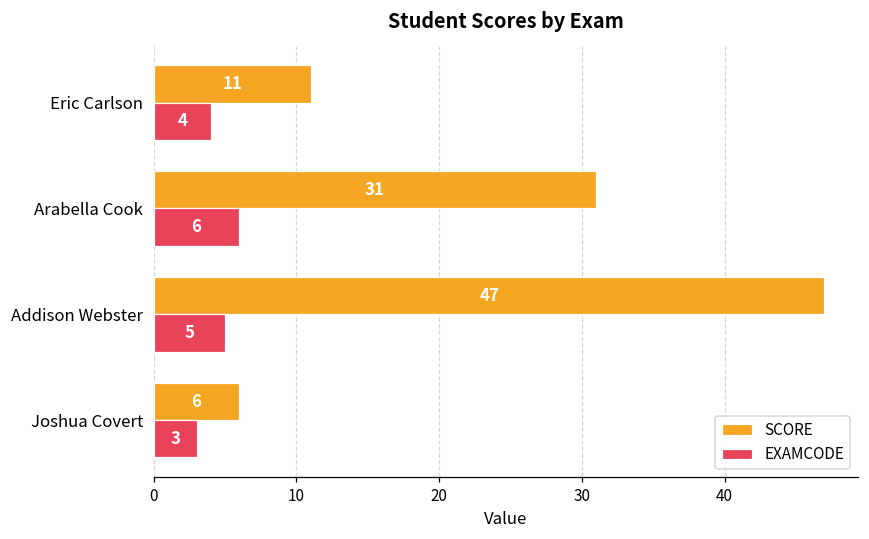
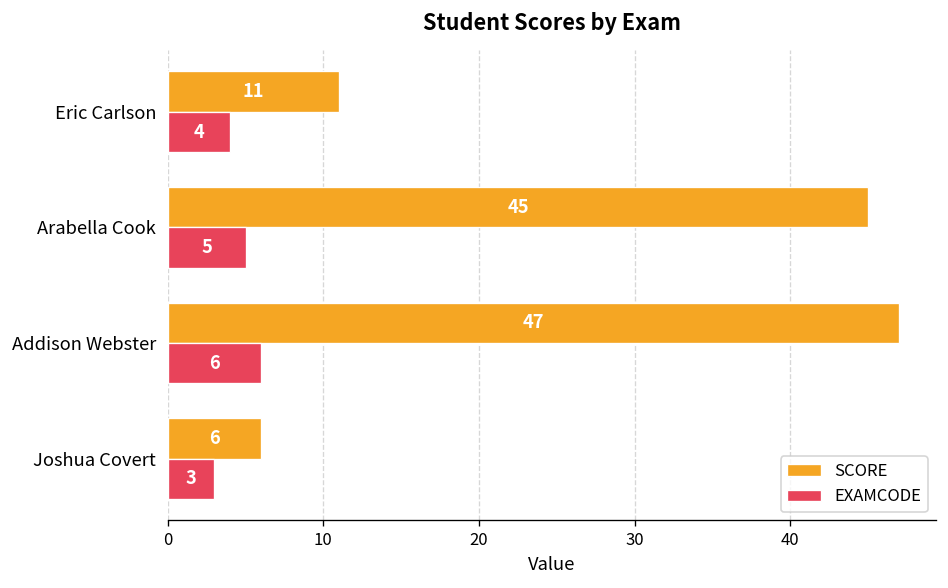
  {
    "SCORE": {
      "Eric Carlson": 11,
-     "Arabella Cook": 31,
+     "Arabella Cook": 45,
      "Addison Webster": 47,
      "Joshua Covert": 6
    },
    "EXAMCODE": {
      "Eric Carlson": 4,
-     "Arabella Cook": 6,
-     "Addison Webster": 5,
+     "Arabella Cook": 5,
+     "Addison Webster": 6,
      "Joshua Covert": 3
    }
  }
